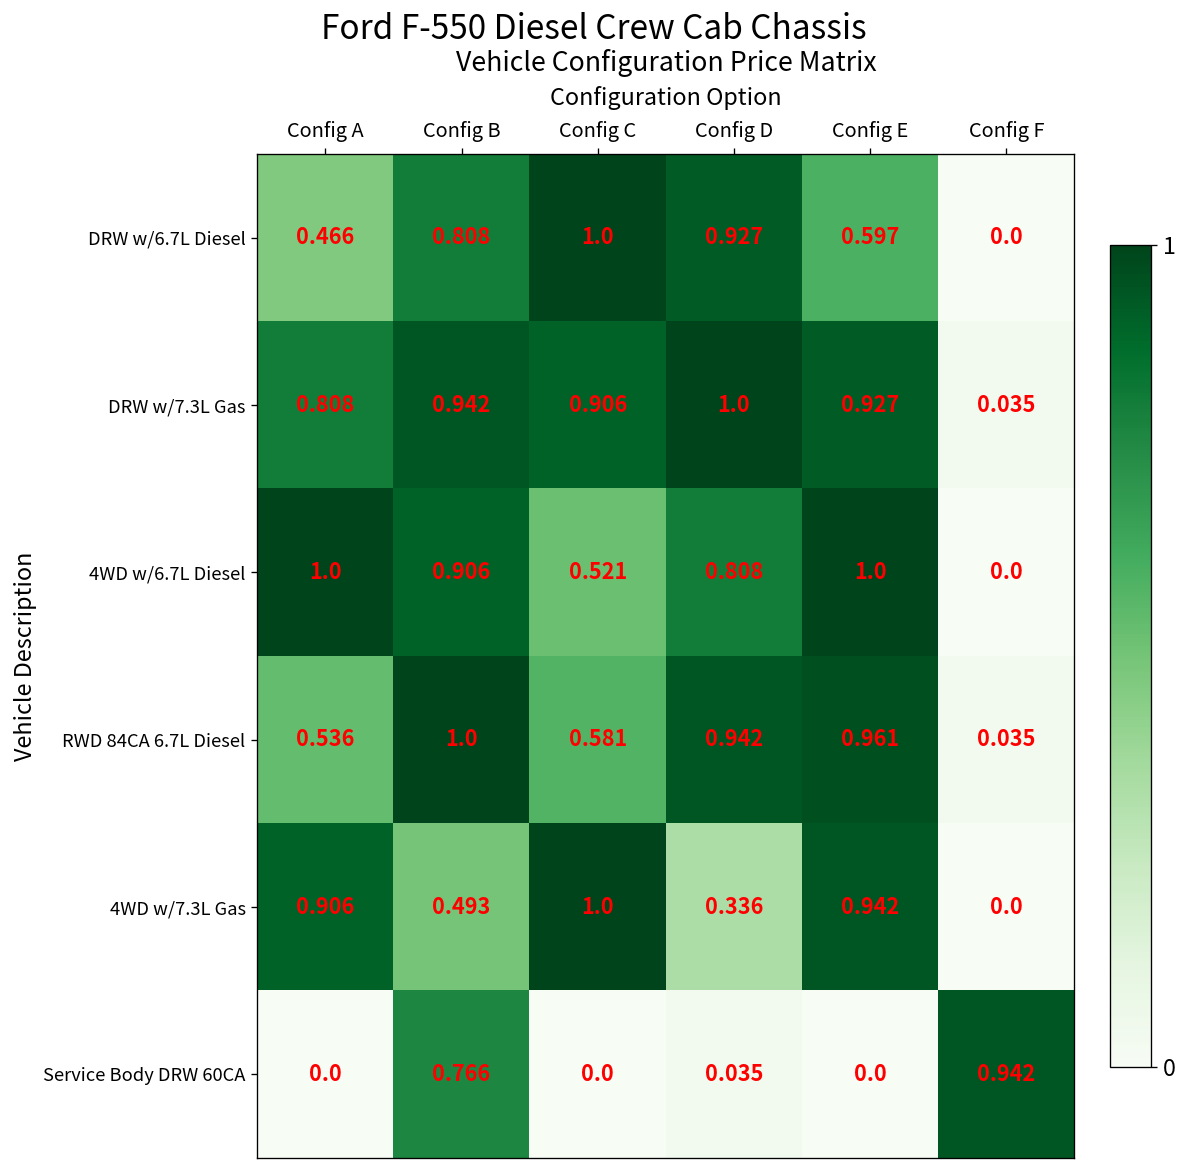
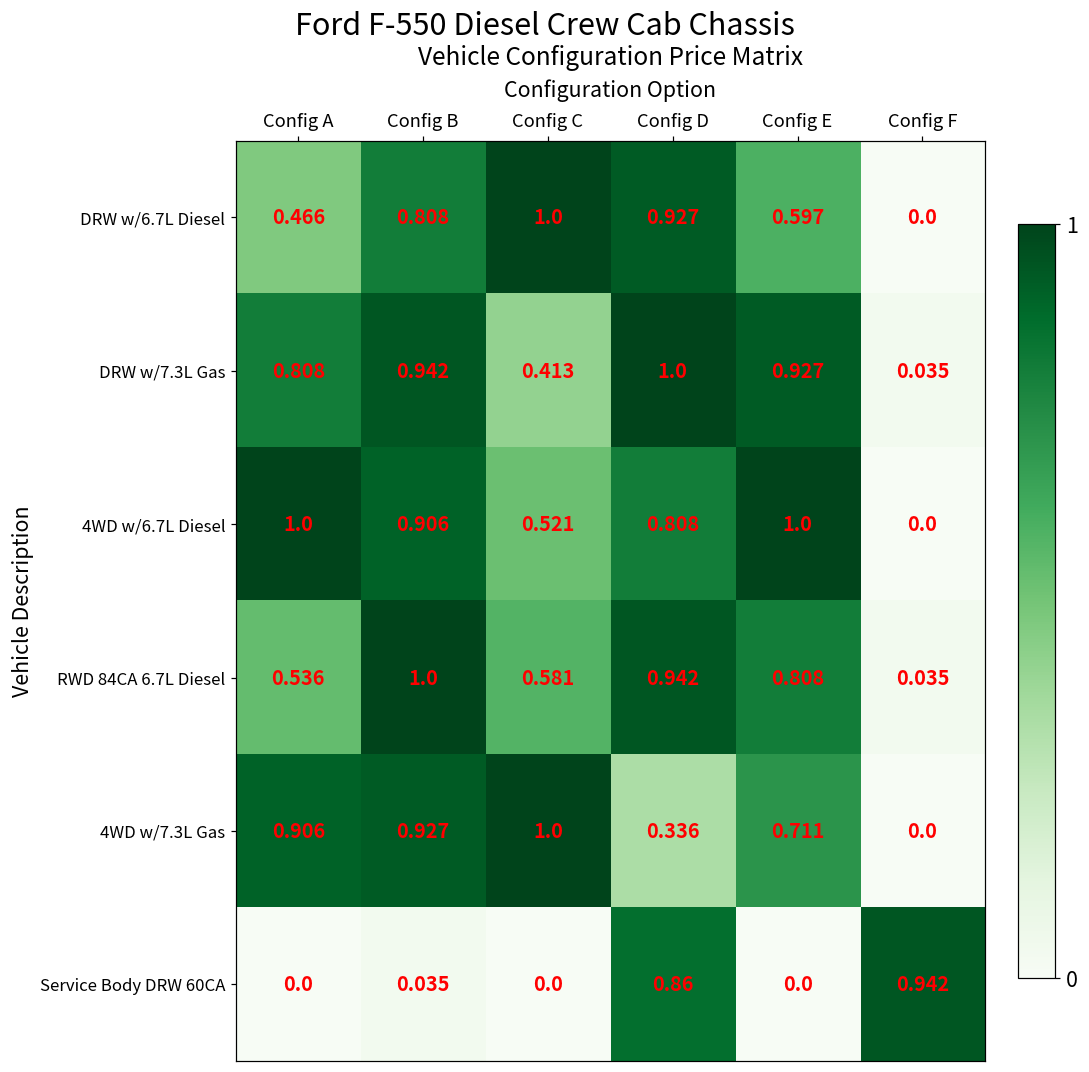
  {
    "DRW w/6.7L Diesel": {
      "Config A": 0.466,
      "Config B": 0.808,
      "Config C": 1.0,
      "Config D": 0.927,
      "Config E": 0.597,
      "Config F": 0.0
    },
    "DRW w/7.3L Gas": {
      "Config A": 0.808,
      "Config B": 0.942,
-     "Config C": 0.906,
+     "Config C": 0.413,
      "Config D": 1.0,
      "Config E": 0.927,
      "Config F": 0.035
    },
    "4WD w/6.7L Diesel": {
      "Config A": 1.0,
      "Config B": 0.906,
      "Config C": 0.521,
      "Config D": 0.808,
      "Config E": 1.0,
      "Config F": 0.0
    },
    "RWD 84CA 6.7L Diesel": {
      "Config A": 0.536,
      "Config B": 1.0,
      "Config C": 0.581,
      "Config D": 0.942,
-     "Config E": 0.961,
+     "Config E": 0.808,
      "Config F": 0.035
    },
    "4WD w/7.3L Gas": {
      "Config A": 0.906,
-     "Config B": 0.493,
+     "Config B": 0.927,
      "Config C": 1.0,
      "Config D": 0.336,
-     "Config E": 0.942,
+     "Config E": 0.711,
      "Config F": 0.0
    },
    "Service Body DRW 60CA": {
      "Config A": 0.0,
-     "Config B": 0.766,
+     "Config B": 0.035,
      "Config C": 0.0,
-     "Config D": 0.035,
+     "Config D": 0.86,
      "Config E": 0.0,
      "Config F": 0.942
    }
  }
